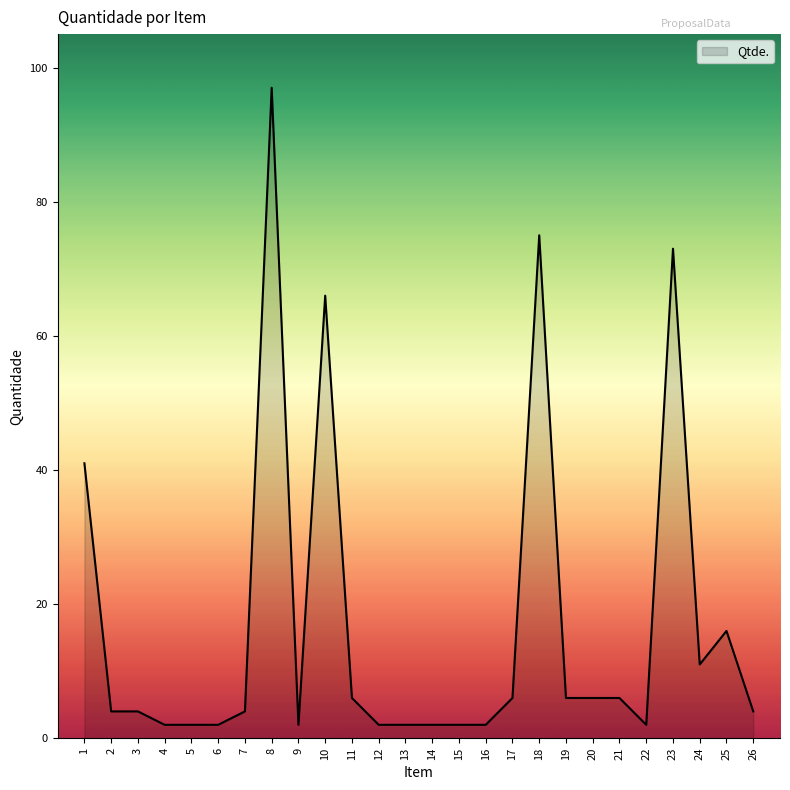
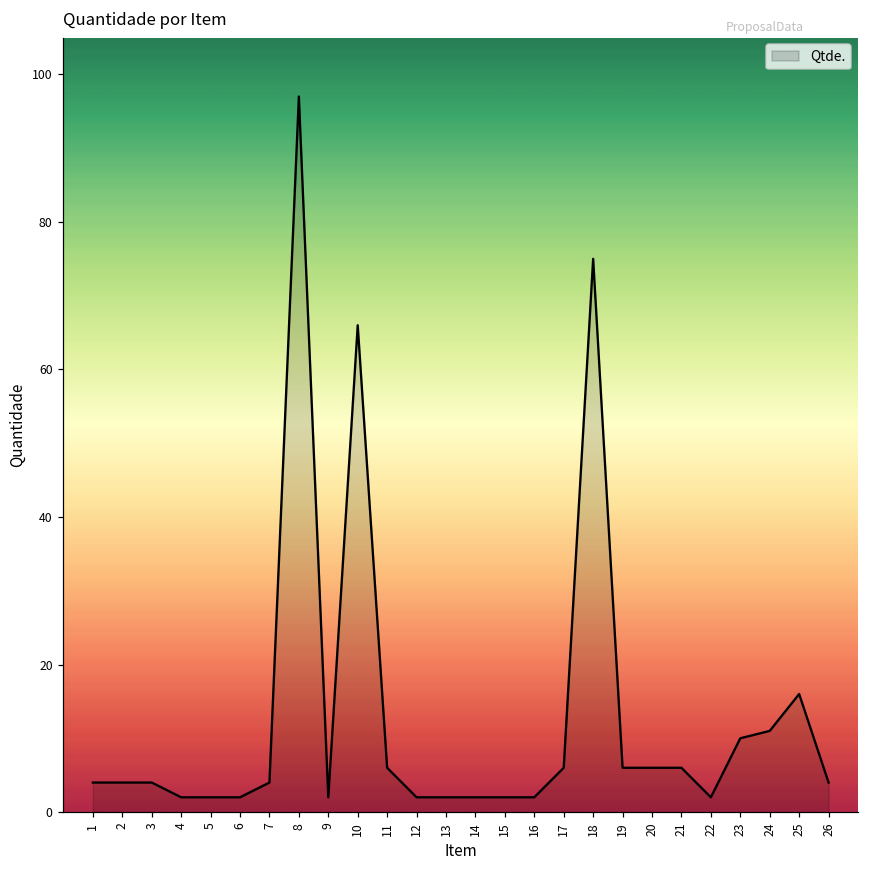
  {
-   "1": 41,
+   "1": 4,
    "2": 4,
    "3": 4,
    "4": 2,
    "5": 2,
    "6": 2,
    "7": 4,
    "8": 97,
    "9": 2,
    "10": 66,
    "11": 6,
    "12": 2,
    "13": 2,
    "14": 2,
    "15": 2,
    "16": 2,
    "17": 6,
    "18": 75,
    "19": 6,
    "20": 6,
    "21": 6,
    "22": 2,
-   "23": 73,
+   "23": 10,
    "24": 11,
    "25": 16,
    "26": 4
  }
